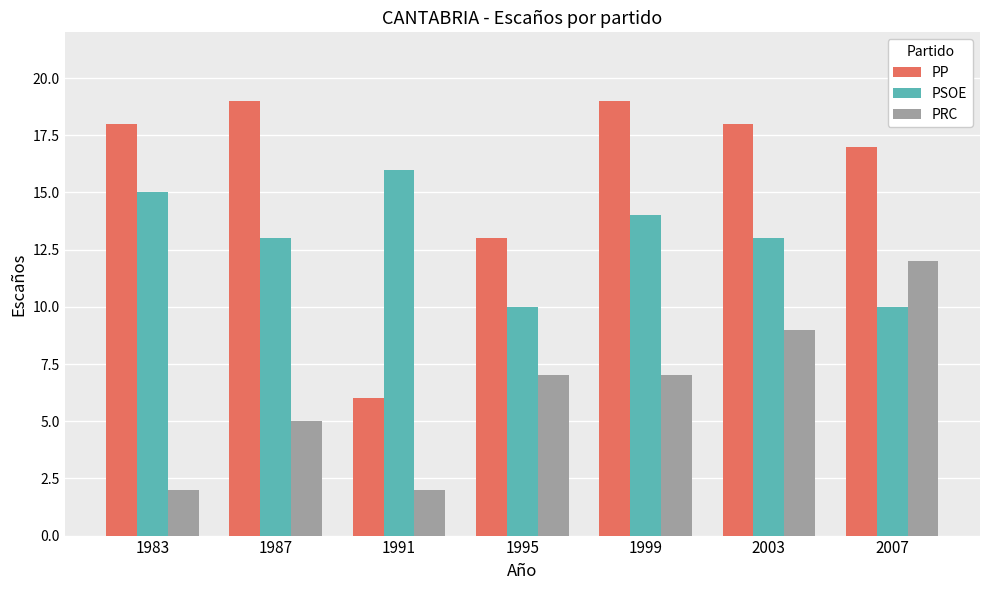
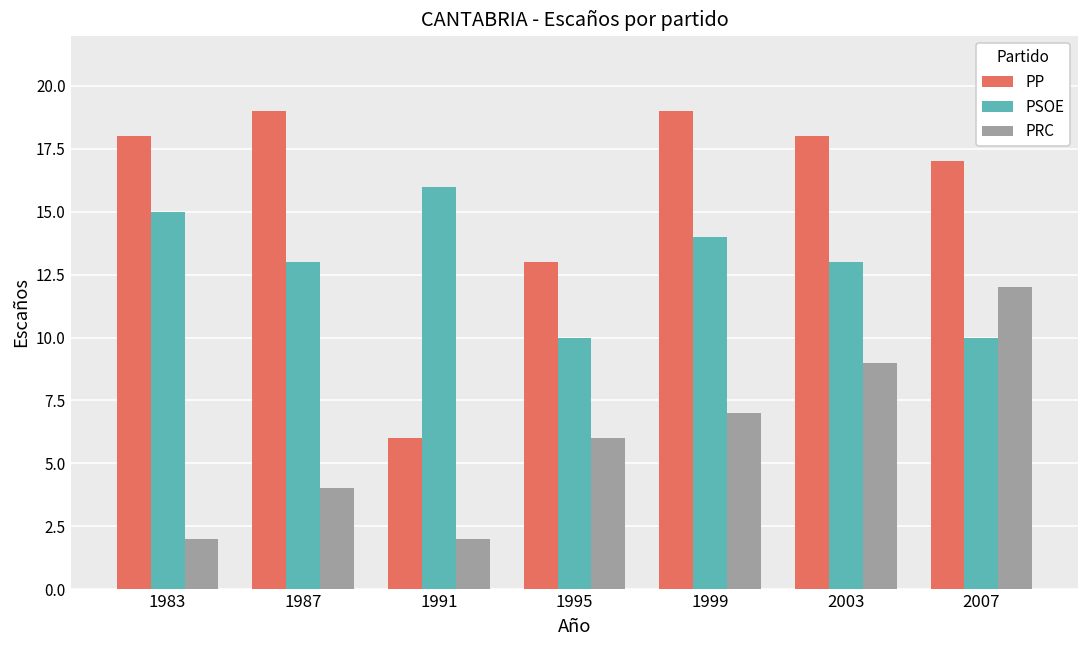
  {
    "PP": {
      "1983": 18,
      "1987": 19,
      "1991": 6,
      "1995": 13,
      "1999": 19,
      "2003": 18,
      "2007": 17
    },
    "PSOE": {
      "1983": 15,
      "1987": 13,
      "1991": 16,
      "1995": 10,
      "1999": 14,
      "2003": 13,
      "2007": 10
    },
    "PRC": {
      "1983": 2,
-     "1987": 5,
+     "1987": 4,
      "1991": 2,
-     "1995": 7,
+     "1995": 6,
      "1999": 7,
      "2003": 9,
      "2007": 12
    }
  }
